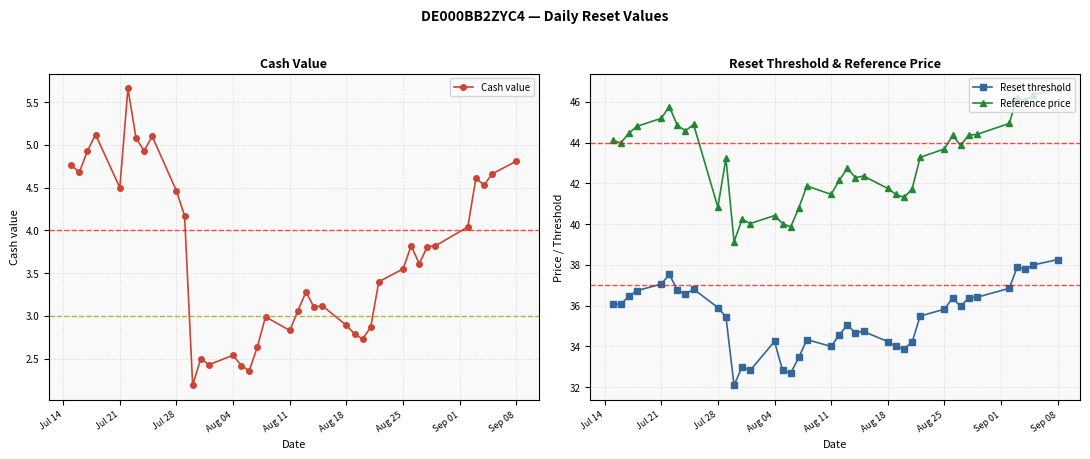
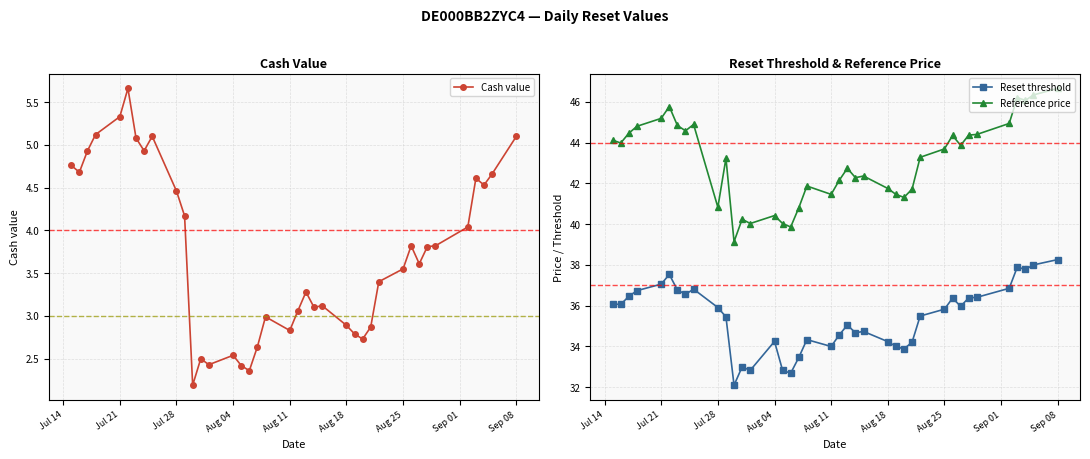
  {
    "Cash Value": {
-     "Jul 21": 4.5,
+     "Jul 21": 5.3,
      "Jul 28": 4.5,
      "Aug 04": 2.5,
      "Aug 11": 2.8,
      "Aug 18": 2.9,
      "Aug 25": 3.6,
-     "Sep 08": 4.8
+     "Sep 08": 5.1
    },
    "Reset Threshold & Reference Price": {
      "Reset threshold": {
        "Jul 21": 37.1,
        "Jul 28": 35.9,
        "Aug 04": 34.2,
        "Aug 11": 34.0,
        "Aug 18": 34.2,
        "Aug 25": 35.8,
        "Sep 08": 38.3
      },
      "Reference price": {
        "Jul 21": 45.2,
        "Jul 28": 40.8,
        "Aug 04": 40.4,
        "Aug 11": 41.5,
        "Aug 18": 41.8,
        "Aug 25": 43.7
      }
    }
  }
